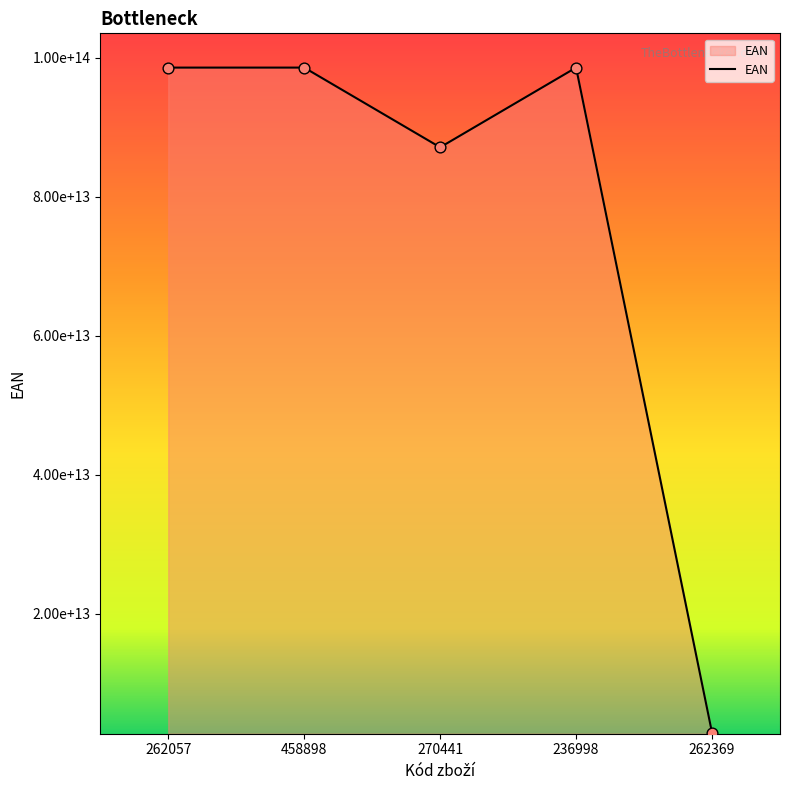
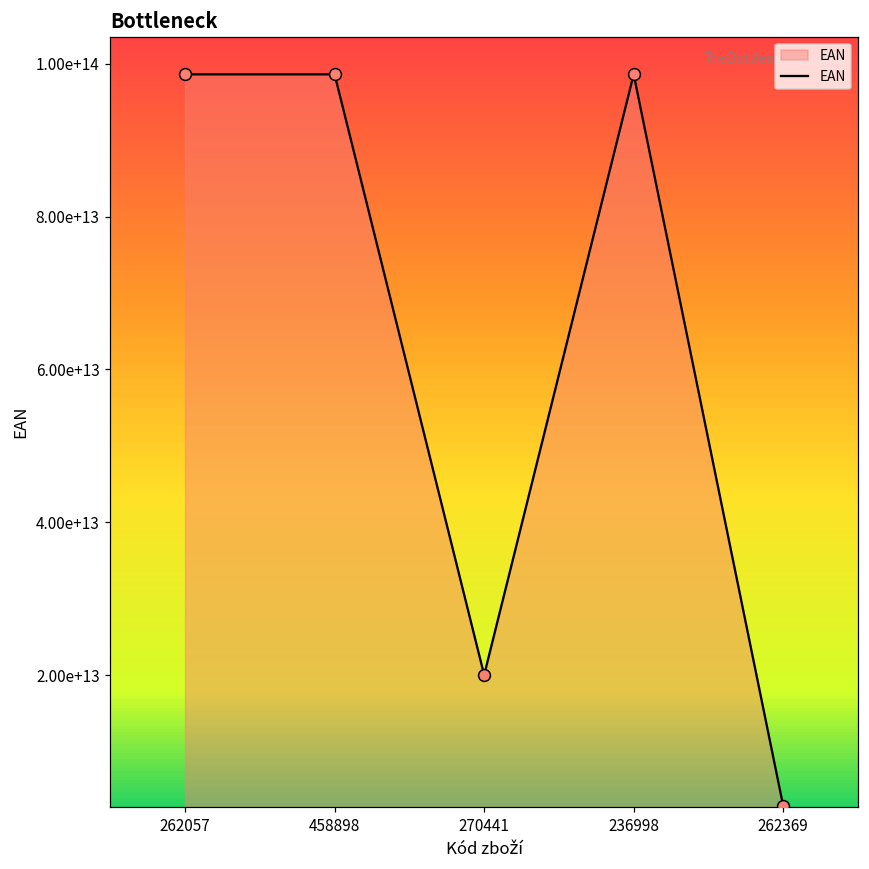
  {
    "262057": 99000000000000,
    "458898": 99000000000000,
-   "270441": 87000000000000,
+   "270441": 20000000000000,
    "236998": 99000000000000,
    "262369": 3000000000000
  }
